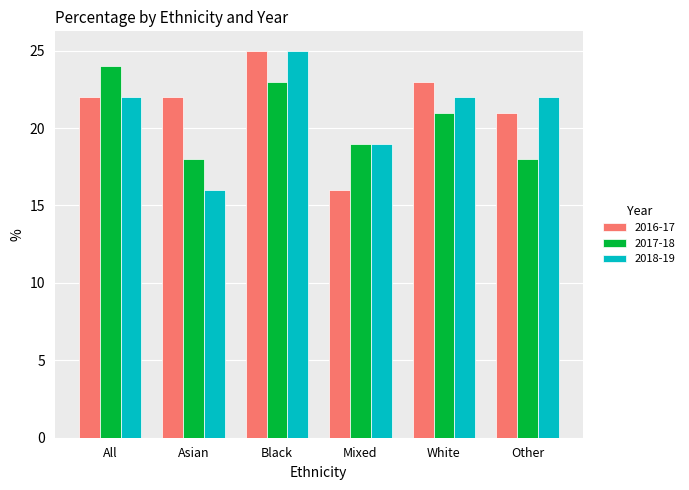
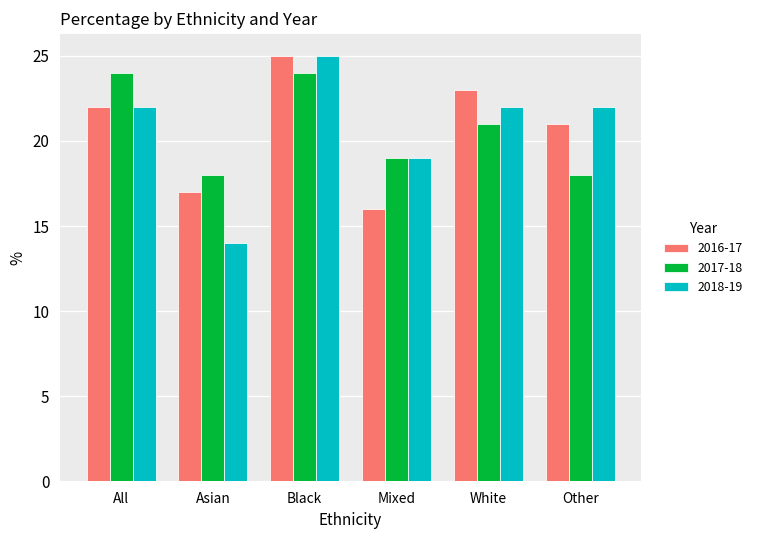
  {
    "2016-17": {
      "All": 22,
-     "Asian": 22,
+     "Asian": 17,
      "Black": 25,
      "Mixed": 16,
      "White": 23,
      "Other": 21
    },
    "2017-18": {
      "All": 24,
      "Asian": 18,
-     "Black": 23,
+     "Black": 24,
      "Mixed": 19,
      "White": 21,
      "Other": 18
    },
    "2018-19": {
      "All": 22,
-     "Asian": 16,
+     "Asian": 14,
      "Black": 25,
      "Mixed": 19,
      "White": 22,
      "Other": 22
    }
  }
